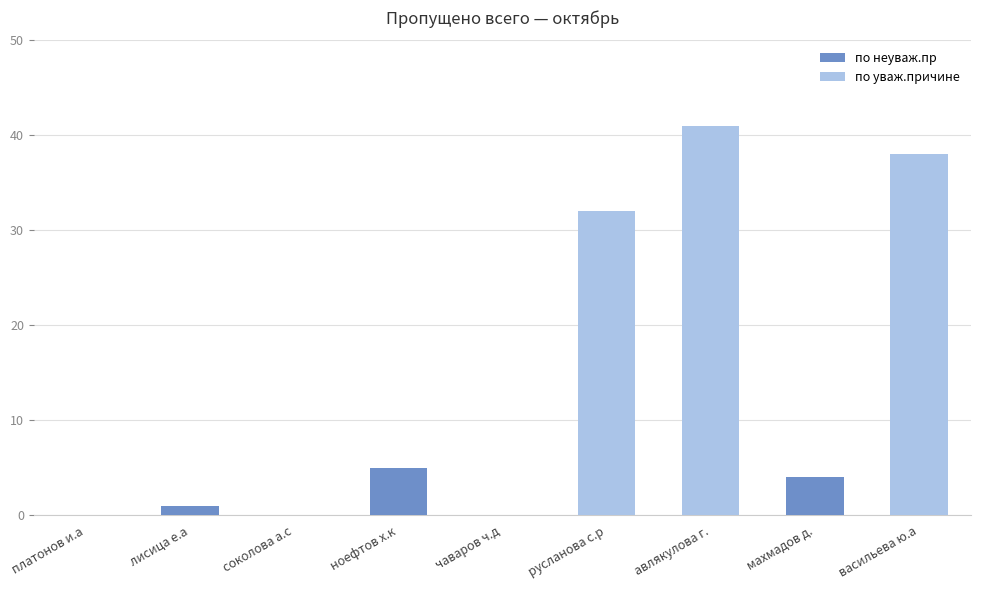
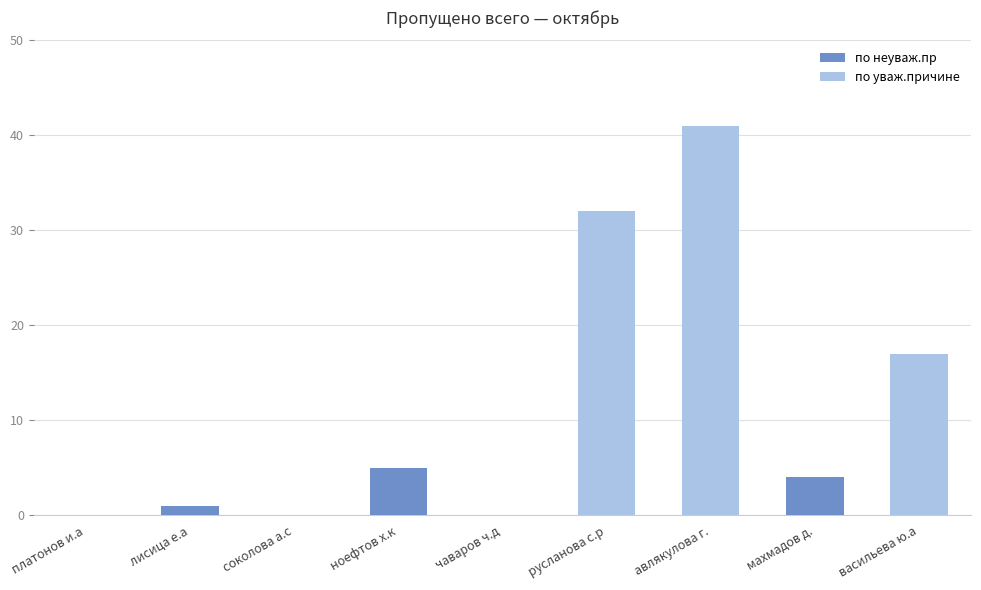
  {
    "по неуваж.пр": {
      "платонов и.а": 0,
      "лисица е.а": 1,
      "соколова а.с": 0,
      "ноефтов х.к": 5,
      "чаваров ч.д": 0,
      "русланова с.р": 0,
      "авлякулова г.": 0,
      "махмадов д.": 4,
      "васильева ю.а": 0
    },
    "по уваж.причине": {
-     "васильева ю.а": 38
+     "васильева ю.а": 17
    }
  }
